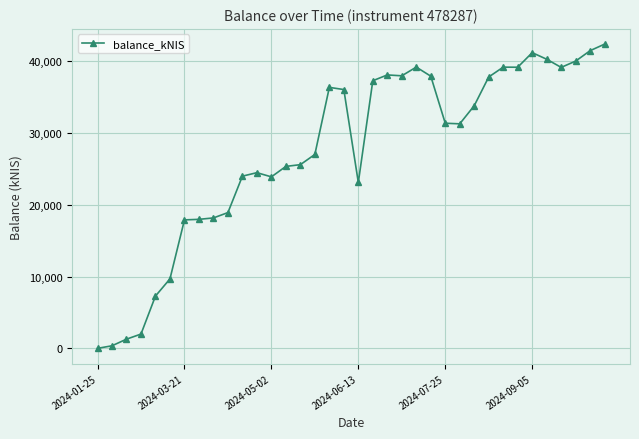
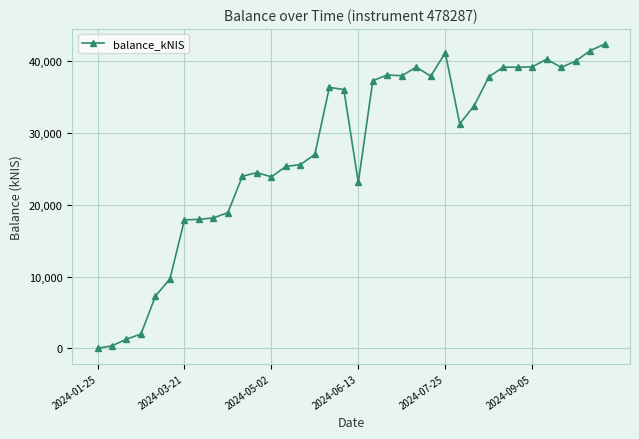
  {
    "2024-01-25": "0",
    "2024-03-21": "18,000",
    "2024-05-02": "24,000",
    "2024-06-13": "23,000",
-   "2024-07-25": "31,000",
-   "2024-09-05": "41,000"
+   "2024-07-25": "41,000",
+   "2024-09-05": "39,000"
  }
